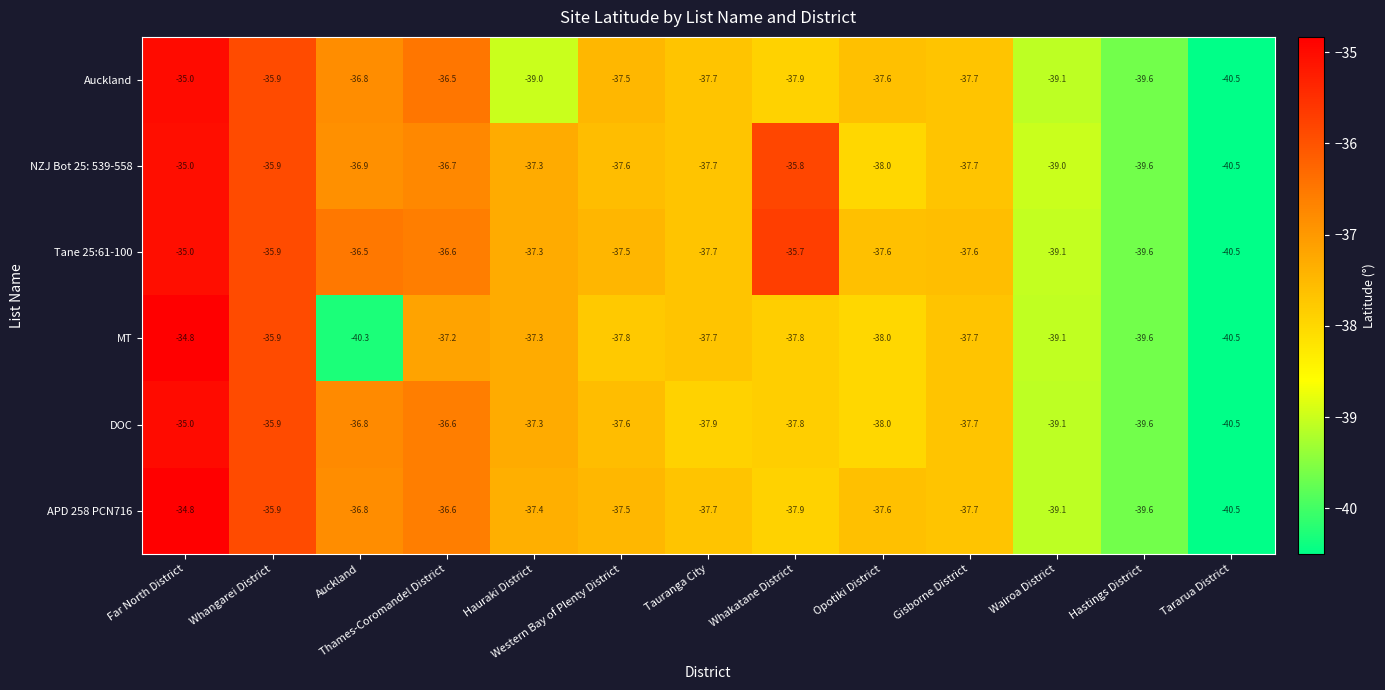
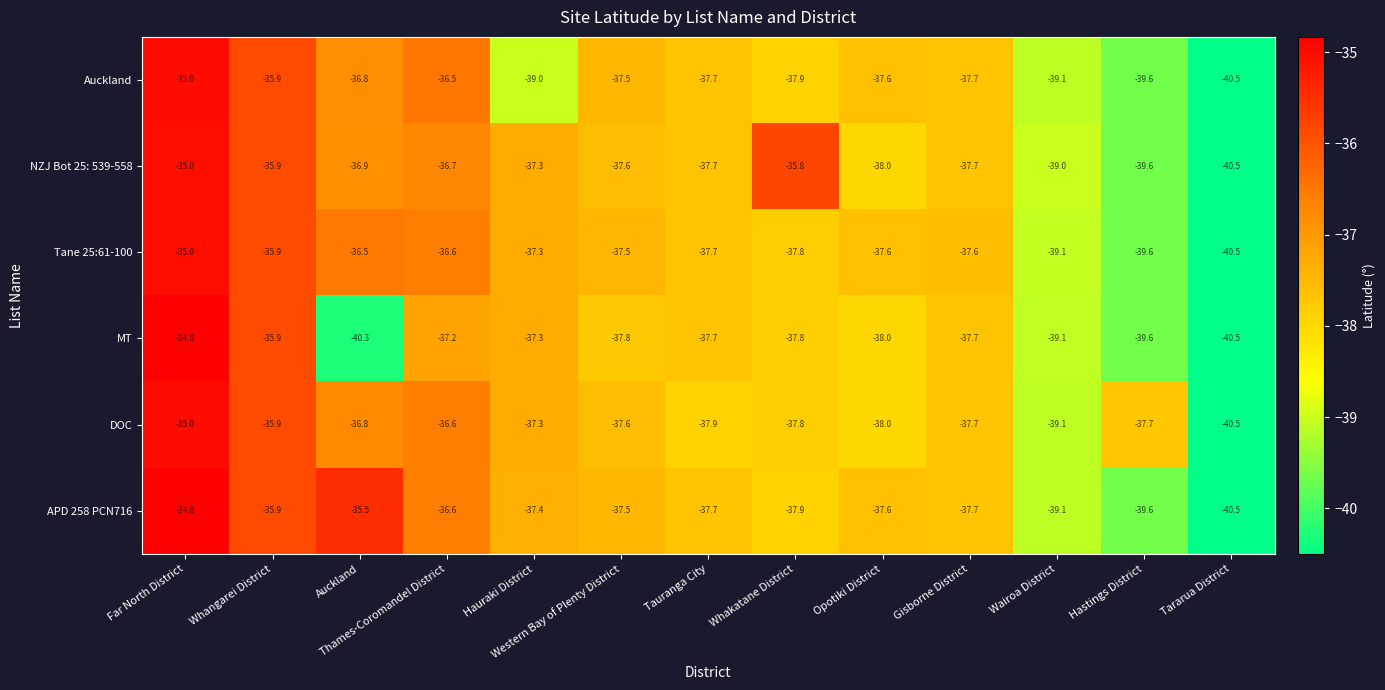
  {
    "Auckland": {
      "Far North District": -35.0,
      "Whangarei District": -35.9,
      "Auckland": -36.8,
      "Thames-Coromandel District": -36.5,
      "Hauraki District": -39.0,
      "Western Bay of Plenty District": -37.5,
      "Tauranga City": -37.7,
      "Whakatane District": -37.9,
      "Opotiki District": -37.6,
      "Gisborne District": -37.7,
      "Wairoa District": -39.1,
      "Hastings District": -39.6,
      "Tararua District": -40.5
    },
    "NZJ Bot 25: 539-558": {
      "Far North District": -35.0,
      "Whangarei District": -35.9,
      "Auckland": -36.9,
      "Thames-Coromandel District": -36.7,
      "Hauraki District": -37.3,
      "Western Bay of Plenty District": -37.6,
      "Tauranga City": -37.7,
      "Whakatane District": -35.8,
      "Opotiki District": -38.0,
      "Gisborne District": -37.7,
      "Wairoa District": -39.0,
      "Hastings District": -39.6,
      "Tararua District": -40.5
    },
    "Tane 25:61-100": {
      "Far North District": -35.0,
      "Whangarei District": -35.9,
      "Auckland": -36.5,
      "Thames-Coromandel District": -36.6,
      "Hauraki District": -37.3,
      "Western Bay of Plenty District": -37.5,
      "Tauranga City": -37.7,
-     "Whakatane District": -35.7,
+     "Whakatane District": -37.8,
      "Opotiki District": -37.6,
      "Gisborne District": -37.6,
      "Wairoa District": -39.1,
      "Hastings District": -39.6,
      "Tararua District": -40.5
    },
    "MT": {
      "Far North District": -34.8,
      "Whangarei District": -35.9,
      "Auckland": -40.3,
      "Thames-Coromandel District": -37.2,
      "Hauraki District": -37.3,
      "Western Bay of Plenty District": -37.8,
      "Tauranga City": -37.7,
      "Whakatane District": -37.8,
      "Opotiki District": -38.0,
      "Gisborne District": -37.7,
      "Wairoa District": -39.1,
      "Hastings District": -39.6,
      "Tararua District": -40.5
    },
    "DOC": {
      "Far North District": -35.0,
      "Whangarei District": -35.9,
      "Auckland": -36.8,
      "Thames-Coromandel District": -36.6,
      "Hauraki District": -37.3,
      "Western Bay of Plenty District": -37.6,
      "Tauranga City": -37.9,
      "Whakatane District": -37.8,
      "Opotiki District": -38.0,
      "Gisborne District": -37.7,
      "Wairoa District": -39.1,
-     "Hastings District": -39.6,
+     "Hastings District": -37.7,
      "Tararua District": -40.5
    },
    "APD 258 PCN716": {
      "Far North District": -34.8,
      "Whangarei District": -35.9,
-     "Auckland": -36.8,
+     "Auckland": -35.5,
      "Thames-Coromandel District": -36.6,
      "Hauraki District": -37.4,
      "Western Bay of Plenty District": -37.5,
      "Tauranga City": -37.7,
      "Whakatane District": -37.9,
      "Opotiki District": -37.6,
      "Gisborne District": -37.7,
      "Wairoa District": -39.1,
      "Hastings District": -39.6,
      "Tararua District": -40.5
    }
  }
